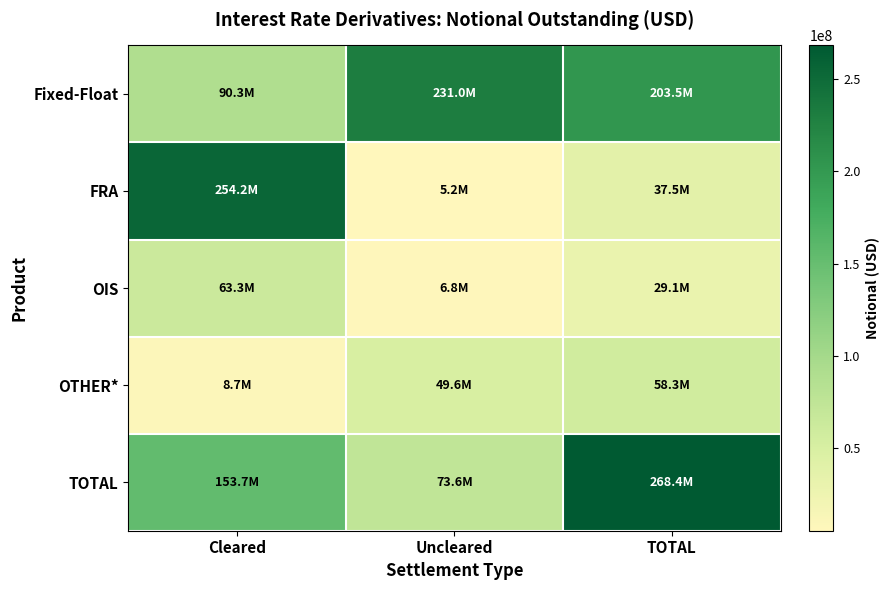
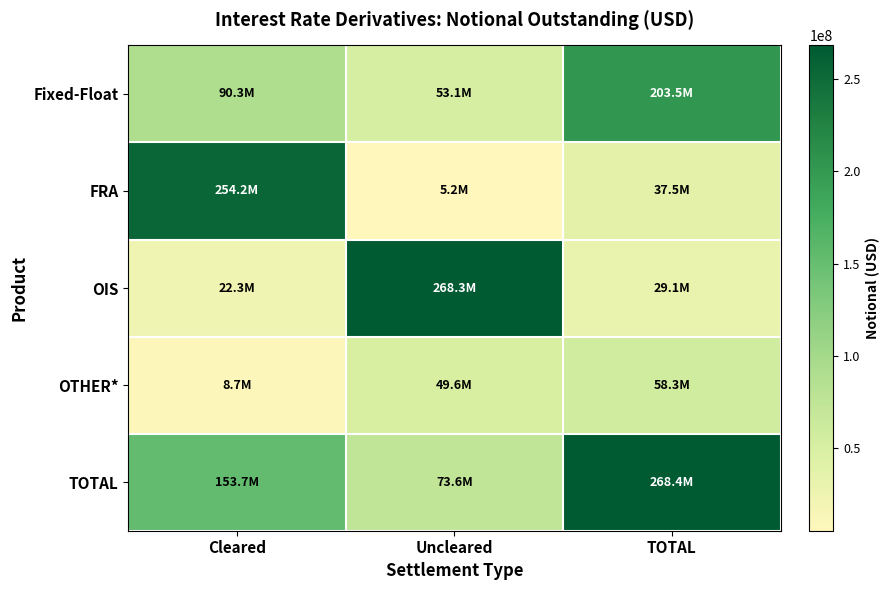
  {
    "Fixed-Float": {
      "Cleared": "90.3M",
-     "Uncleared": "231.0M",
+     "Uncleared": "53.1M",
      "TOTAL": "203.5M"
    },
    "FRA": {
      "Cleared": "254.2M",
      "Uncleared": "5.2M",
      "TOTAL": "37.5M"
    },
    "OIS": {
-     "Cleared": "63.3M",
-     "Uncleared": "6.8M",
+     "Cleared": "22.3M",
+     "Uncleared": "268.3M",
      "TOTAL": "29.1M"
    },
    "OTHER*": {
      "Cleared": "8.7M",
      "Uncleared": "49.6M",
      "TOTAL": "58.3M"
    },
    "TOTAL": {
      "Cleared": "153.7M",
      "Uncleared": "73.6M",
      "TOTAL": "268.4M"
    }
  }
